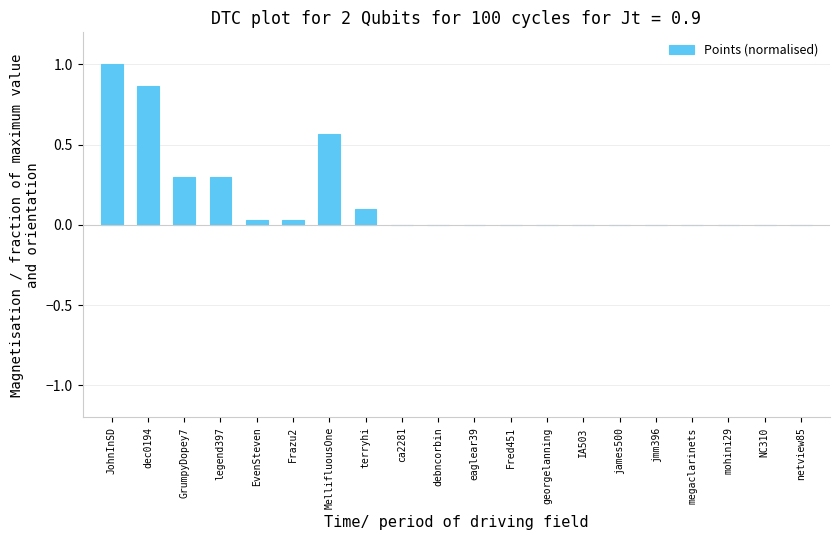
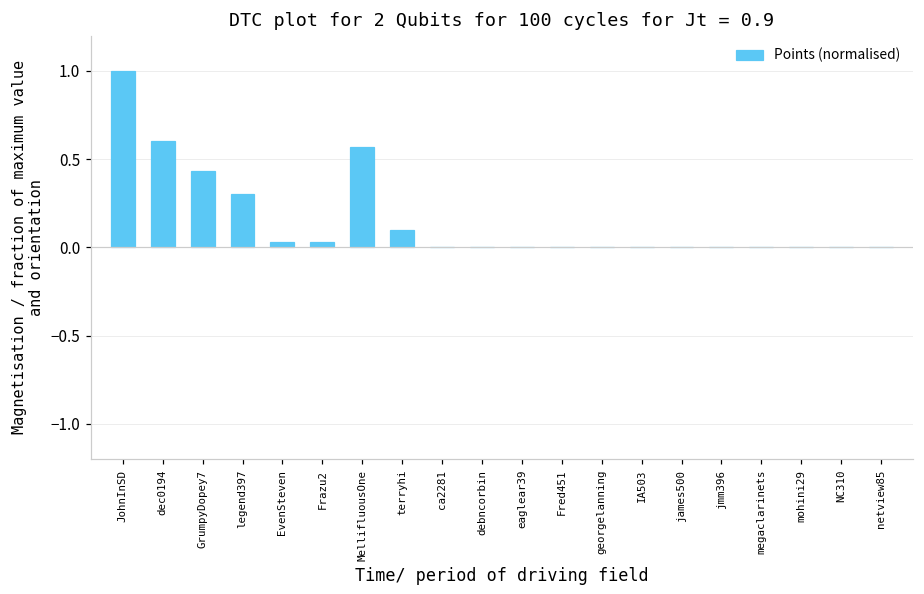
  {
    "JohnInSD": 1.00,
-   "dec0194": 0.87,
-   "GrumpyDopey7": 0.30,
+   "dec0194": 0.60,
+   "GrumpyDopey7": 0.43,
    "legend397": 0.30,
    "EvenSteven": 0.03,
    "Frazu2": 0.03,
    "MellifluousOne": 0.57,
    "terryhi": 0.10,
    "ca2281": 0.00,
    "debncorbin": 0.00,
    "eaglear39": 0.00,
    "Fred451": 0.00,
    "georgelanning": 0.00,
    "IA503": 0.00,
    "james500": 0.00,
    "jmm396": 0.00,
    "megaclarinets": 0.00,
    "mohini29": 0.00,
    "NC310": 0.00,
    "netview85": 0.00
  }
